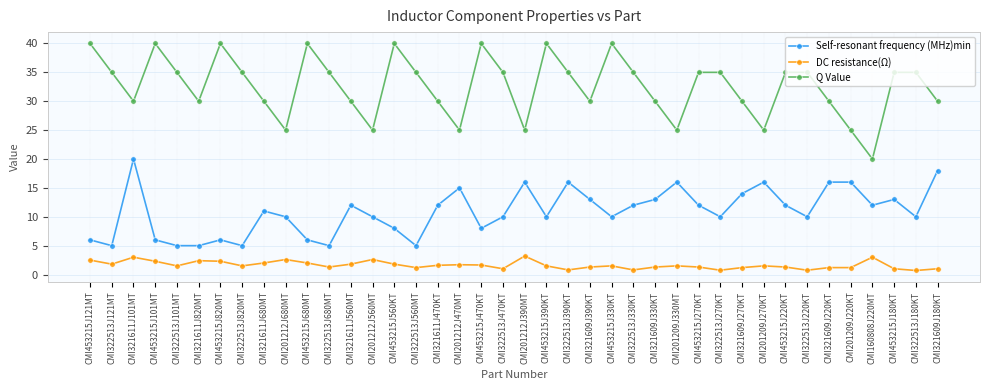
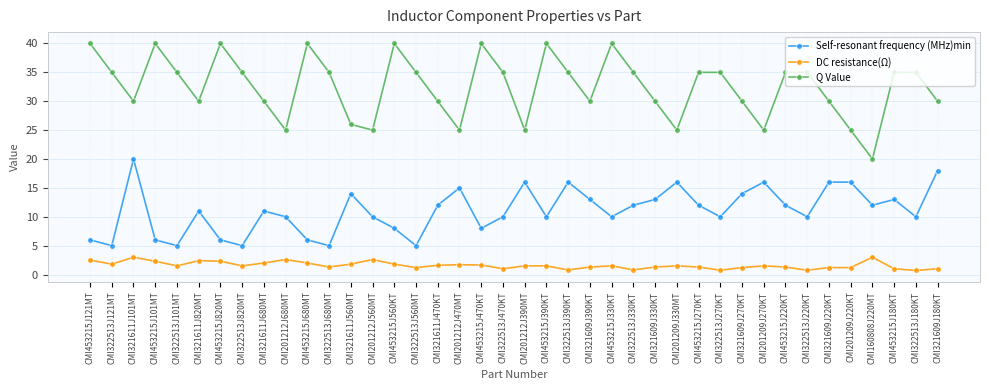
  {
    "Self-resonant frequency (MHz)min": {
      "CMI453215J121MT": 6,
      "CMI322513J121MT": 5,
      "CMI321611J101MT": 20,
      "CMI453215J101MT": 6,
      "CMI322513J101MT": 5,
-     "CMI321611J820MT": 5,
+     "CMI321611J820MT": 11,
      "CMI453215J820MT": 6,
      "CMI322513J820MT": 5,
      "CMI321611J680MT": 11,
      "CMI201212J680MT": 10,
      "CMI453215J680MT": 6,
      "CMI322513J680MT": 5,
-     "CMI321611J560MT": 12,
+     "CMI321611J560MT": 14,
      "CMI201212J560MT": 10,
      "CMI453215J560KT": 8,
      "CMI322513J560MT": 5,
      "CMI321611J470KT": 12,
      "CMI201212J470MT": 15,
      "CMI453215J470KT": 8,
      "CMI322513J470KT": 10,
      "CMI201212J390MT": 16,
      "CMI453215J390KT": 10,
      "CMI322513J390KT": 16,
      "CMI321609J390KT": 13,
      "CMI453215J330KT": 10,
      "CMI322513J330KT": 12,
      "CMI321609J330KT": 13,
      "CMI201209J330MT": 16,
      "CMI453215J270KT": 12,
      "CMI322513J270KT": 10,
      "CMI321609J270KT": 14,
      "CMI201209J270KT": 16,
      "CMI453215J220KT": 12,
      "CMI322513J220KT": 10,
      "CMI321609J220KT": 16,
      "CMI201209J220KT": 16,
      "CMI160808J220MT": 12,
      "CMI453215J180KT": 13,
      "CMI322513J180KT": 10,
      "CMI321609J180KT": 18
    },
    "DC resistance(Ω)": {
      "CMI453215J121MT": 3,
      "CMI322513J121MT": 2,
      "CMI321611J101MT": 3,
      "CMI453215J101MT": 2,
      "CMI322513J101MT": 2,
      "CMI321611J820MT": 2,
      "CMI453215J820MT": 2,
      "CMI322513J820MT": 2,
      "CMI321611J680MT": 2,
      "CMI201212J680MT": 3,
      "CMI453215J680MT": 2,
      "CMI322513J680MT": 1,
      "CMI321611J560MT": 2,
      "CMI201212J560MT": 3,
      "CMI453215J560KT": 2,
      "CMI322513J560MT": 1,
      "CMI321611J470KT": 2,
      "CMI201212J470MT": 2,
      "CMI453215J470KT": 2,
      "CMI322513J470KT": 1,
-     "CMI201212J390MT": 3,
+     "CMI201212J390MT": 2,
      "CMI453215J390KT": 2,
      "CMI322513J390KT": 1,
      "CMI321609J390KT": 1,
      "CMI453215J330KT": 2,
      "CMI322513J330KT": 1,
      "CMI321609J330KT": 1,
      "CMI201209J330MT": 2,
      "CMI453215J270KT": 1,
      "CMI322513J270KT": 1,
      "CMI321609J270KT": 1,
      "CMI201209J270KT": 2,
      "CMI453215J220KT": 1,
      "CMI322513J220KT": 1,
      "CMI321609J220KT": 1,
      "CMI201209J220KT": 1,
      "CMI160808J220MT": 3,
      "CMI453215J180KT": 1,
      "CMI322513J180KT": 1,
      "CMI321609J180KT": 1
    },
    "Q Value": {
      "CMI453215J121MT": 40,
      "CMI322513J121MT": 35,
      "CMI321611J101MT": 30,
      "CMI453215J101MT": 40,
      "CMI322513J101MT": 35,
      "CMI321611J820MT": 30,
      "CMI453215J820MT": 40,
      "CMI322513J820MT": 35,
      "CMI321611J680MT": 30,
      "CMI201212J680MT": 25,
      "CMI453215J680MT": 40,
      "CMI322513J680MT": 35,
-     "CMI321611J560MT": 30,
+     "CMI321611J560MT": 26,
      "CMI201212J560MT": 25,
      "CMI453215J560KT": 40,
      "CMI322513J560MT": 35,
      "CMI321611J470KT": 30,
      "CMI201212J470MT": 25,
      "CMI453215J470KT": 40,
      "CMI322513J470KT": 35,
      "CMI201212J390MT": 25,
      "CMI453215J390KT": 40,
      "CMI322513J390KT": 35,
      "CMI321609J390KT": 30,
      "CMI453215J330KT": 40,
      "CMI322513J330KT": 35,
      "CMI321609J330KT": 30,
      "CMI201209J330MT": 25,
      "CMI453215J270KT": 35,
      "CMI322513J270KT": 35,
      "CMI321609J270KT": 30,
      "CMI201209J270KT": 25,
      "CMI321609J220KT": 30,
      "CMI201209J220KT": 25,
      "CMI160808J220MT": 20,
      "CMI321609J180KT": 30
    }
  }
